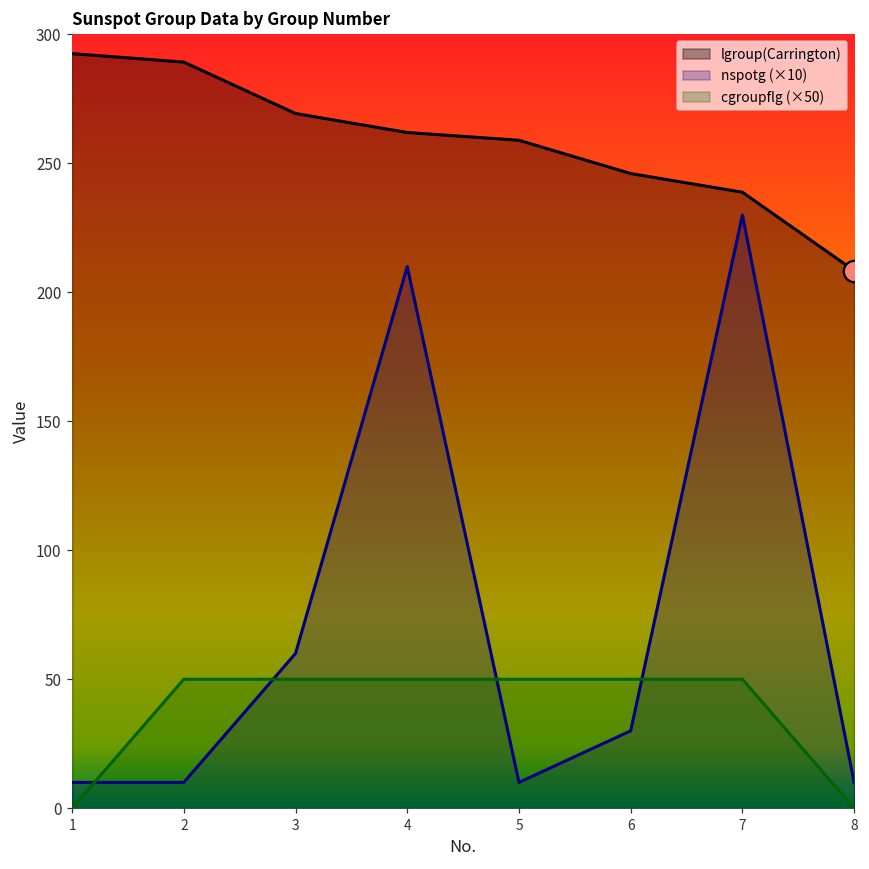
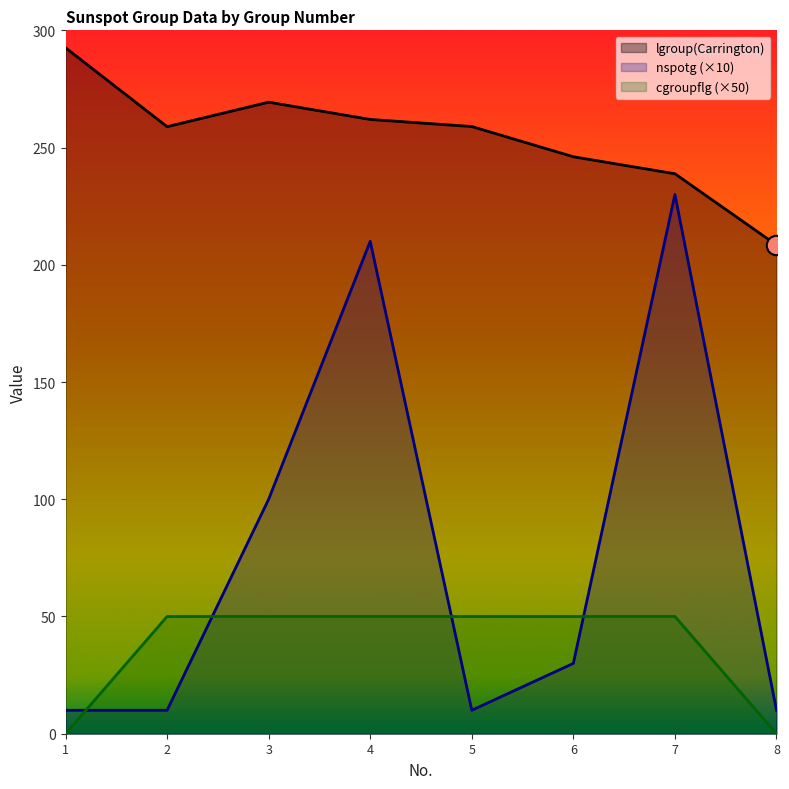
  {
    "lgroup(Carrington)": {
      "1": 293,
-     "2": 289,
+     "2": 259,
      "3": 269,
      "4": 262,
      "5": 259,
      "6": 246,
      "7": 239
    },
    "nspotg (×10)": {
      "1": 10,
      "2": 10,
-     "3": 60,
+     "3": 100,
      "4": 210,
      "5": 10,
      "6": 30,
      "7": 230,
      "8": 10
    },
    "cgroupflg (×50)": {
      "1": 0,
      "2": 50,
      "3": 50,
      "4": 50,
      "5": 50,
      "6": 50,
      "7": 50,
      "8": 0
    }
  }
